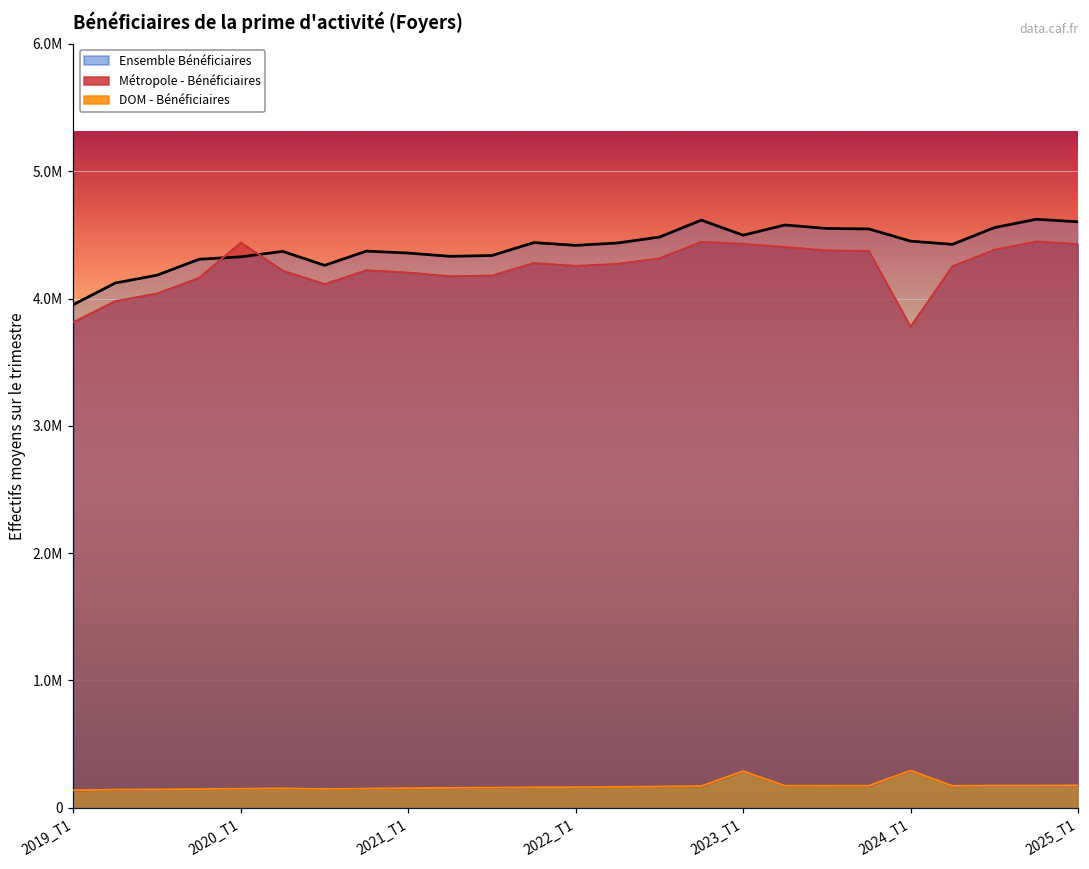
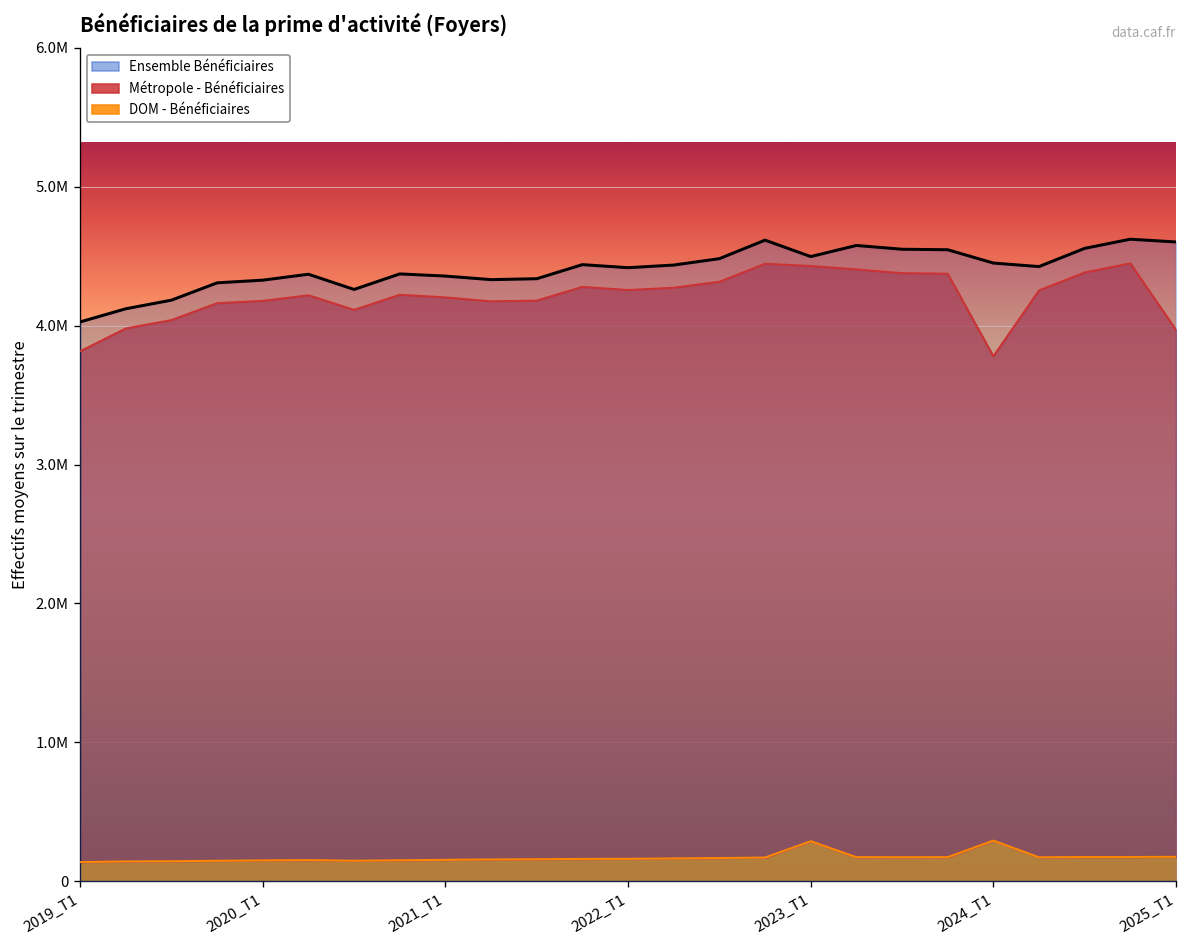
  {
    "Ensemble Bénéficiaires": {
-     "2019_T1": 3950000,
+     "2019_T1": 4030000,
      "2020_T1": 4330000,
      "2021_T1": 4360000,
      "2022_T1": 4420000,
      "2023_T1": 4500000,
      "2024_T1": 4450000,
      "2025_T1": 4600000
    },
    "DOM - Bénéficiaires": {
      "2019_T1": 140000,
      "2020_T1": 150000,
      "2021_T1": 150000,
      "2022_T1": 160000,
      "2023_T1": 290000,
      "2024_T1": 290000,
      "2025_T1": 180000
    },
    "Métropole - Bénéficiaires": {
      "2019_T1": 3820000,
-     "2020_T1": 4440000,
+     "2020_T1": 4180000,
      "2021_T1": 4200000,
      "2022_T1": 4260000,
      "2023_T1": 4430000,
      "2024_T1": 3780000,
-     "2025_T1": 4430000
+     "2025_T1": 3970000
    }
  }
